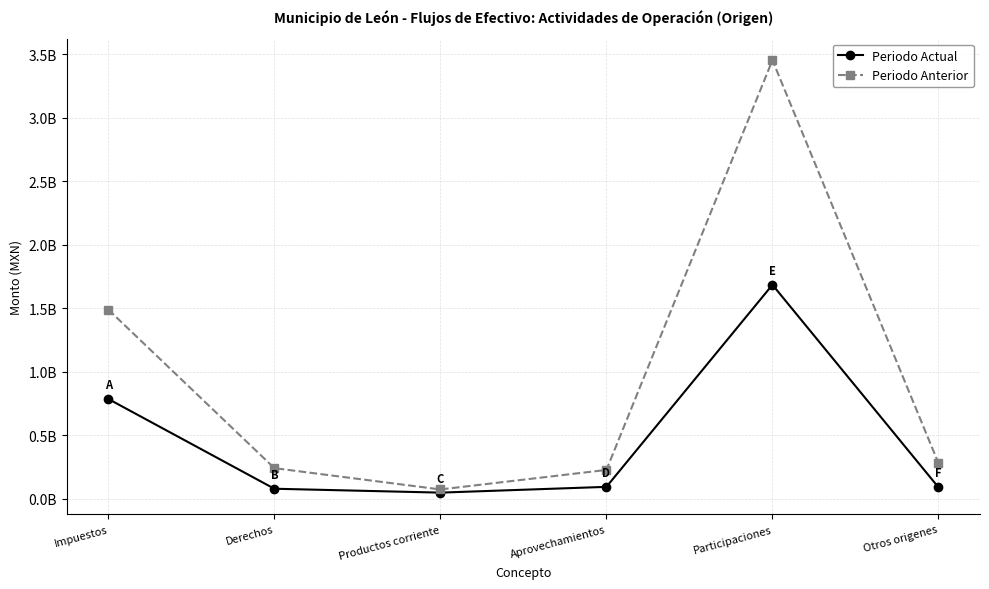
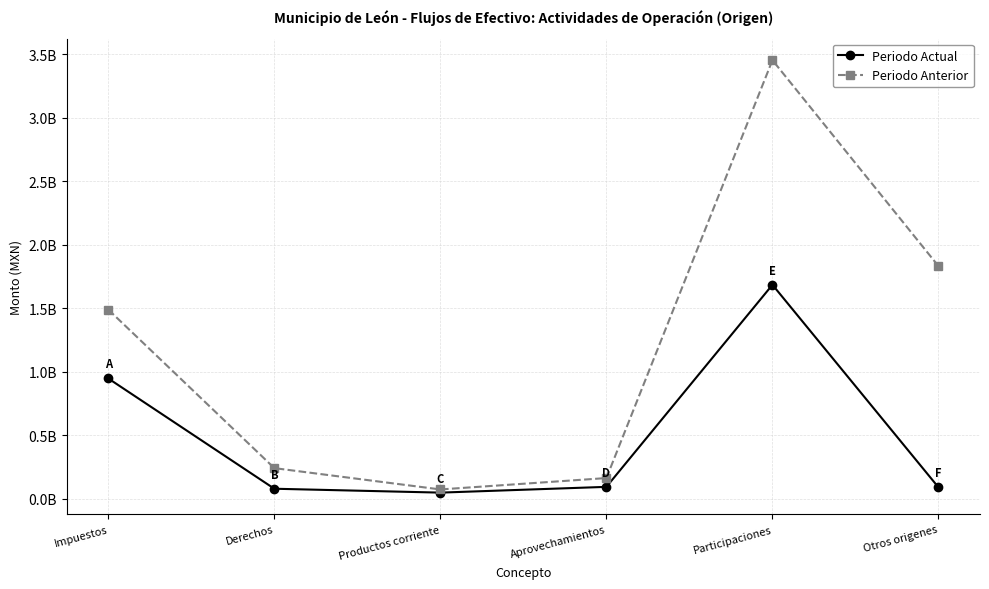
  {
    "Periodo Actual": {
-     "Impuestos": 790000000,
+     "Impuestos": 950000000,
      "Derechos": 80000000,
      "Productos corriente": 50000000,
      "Aprovechamientos": 90000000,
      "Participaciones": 1680000000,
      "Otros origenes": 90000000
    },
    "Periodo Anterior": {
      "Impuestos": 1490000000,
      "Derechos": 240000000,
      "Productos corriente": 70000000,
-     "Aprovechamientos": 230000000,
+     "Aprovechamientos": 160000000,
      "Participaciones": 3450000000,
-     "Otros origenes": 280000000
+     "Otros origenes": 1830000000
    }
  }
